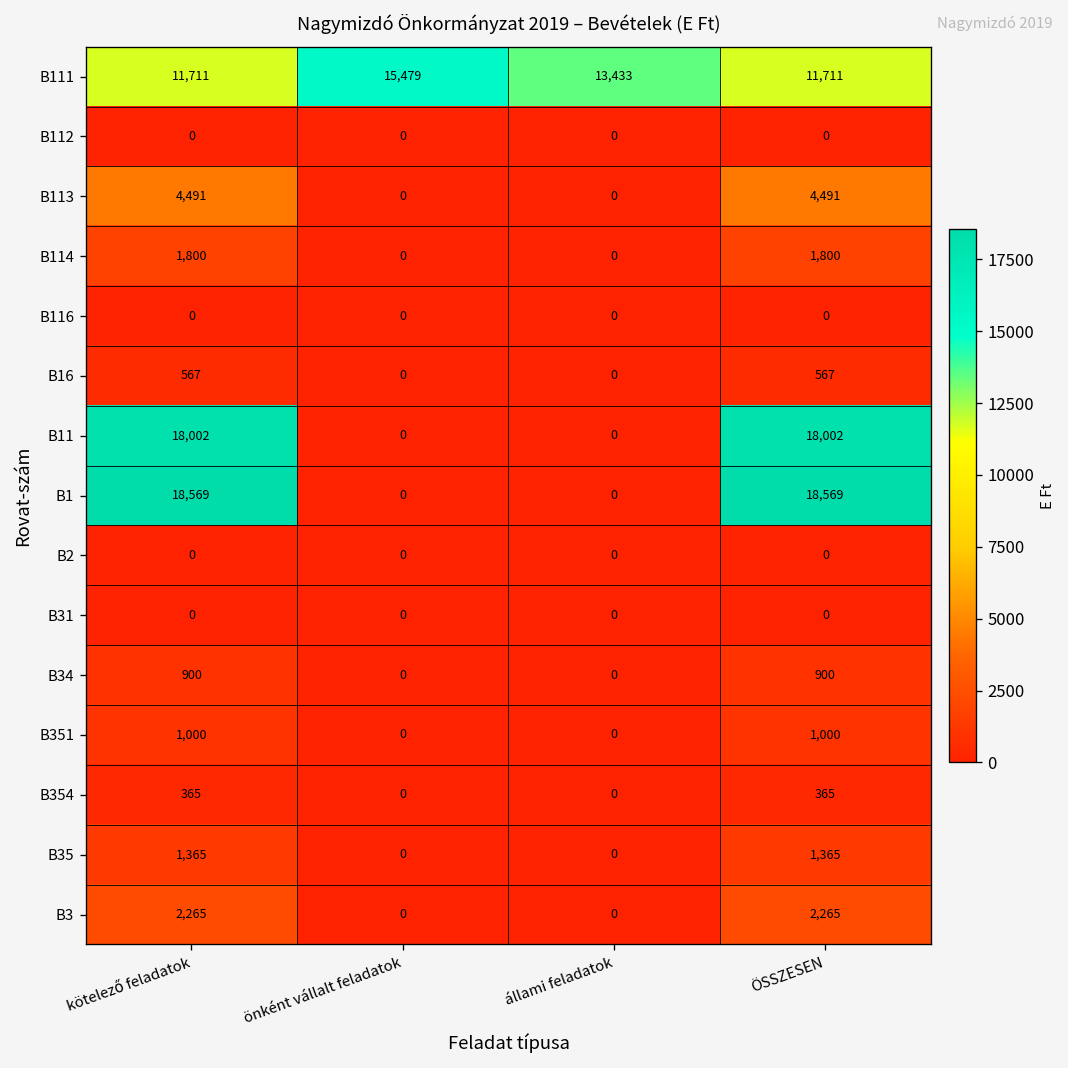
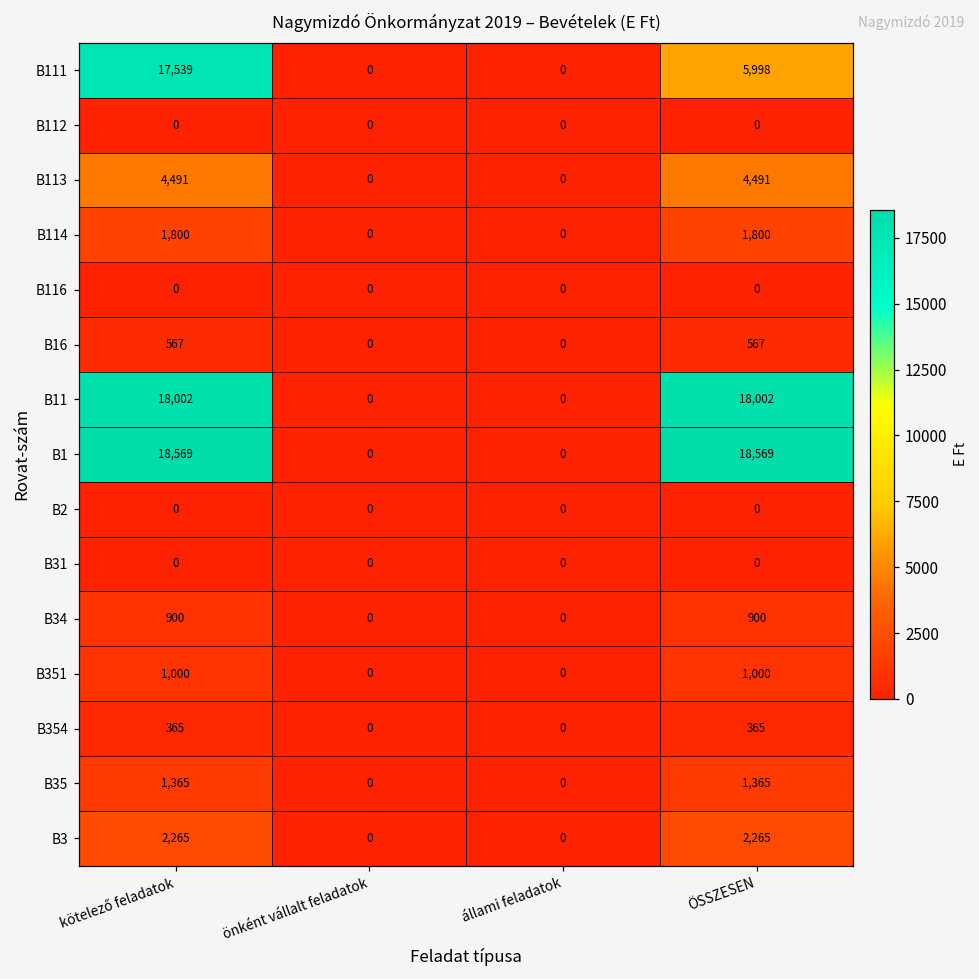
  {
    "B111": {
-     "kötelező feladatok": "11,711",
-     "önként vállalt feladatok": "15,479",
-     "állami feladatok": "13,433",
-     "ÖSSZESEN": "11,711"
+     "kötelező feladatok": "17,539",
+     "önként vállalt feladatok": "0",
+     "állami feladatok": "0",
+     "ÖSSZESEN": "5,998"
    },
    "B112": {
      "kötelező feladatok": "0",
      "önként vállalt feladatok": "0",
      "állami feladatok": "0",
      "ÖSSZESEN": "0"
    },
    "B113": {
      "kötelező feladatok": "4,491",
      "önként vállalt feladatok": "0",
      "állami feladatok": "0",
      "ÖSSZESEN": "4,491"
    },
    "B114": {
      "kötelező feladatok": "1,800",
      "önként vállalt feladatok": "0",
      "állami feladatok": "0",
      "ÖSSZESEN": "1,800"
    },
    "B116": {
      "kötelező feladatok": "0",
      "önként vállalt feladatok": "0",
      "állami feladatok": "0",
      "ÖSSZESEN": "0"
    },
    "B16": {
      "kötelező feladatok": "567",
      "önként vállalt feladatok": "0",
      "állami feladatok": "0",
      "ÖSSZESEN": "567"
    },
    "B11": {
      "kötelező feladatok": "18,002",
      "önként vállalt feladatok": "0",
      "állami feladatok": "0",
      "ÖSSZESEN": "18,002"
    },
    "B1": {
      "kötelező feladatok": "18,569",
      "önként vállalt feladatok": "0",
      "állami feladatok": "0",
      "ÖSSZESEN": "18,569"
    },
    "B2": {
      "kötelező feladatok": "0",
      "önként vállalt feladatok": "0",
      "állami feladatok": "0",
      "ÖSSZESEN": "0"
    },
    "B31": {
      "kötelező feladatok": "0",
      "önként vállalt feladatok": "0",
      "állami feladatok": "0",
      "ÖSSZESEN": "0"
    },
    "B34": {
      "kötelező feladatok": "900",
      "önként vállalt feladatok": "0",
      "állami feladatok": "0",
      "ÖSSZESEN": "900"
    },
    "B351": {
      "kötelező feladatok": "1,000",
      "önként vállalt feladatok": "0",
      "állami feladatok": "0",
      "ÖSSZESEN": "1,000"
    },
    "B354": {
      "kötelező feladatok": "365",
      "önként vállalt feladatok": "0",
      "állami feladatok": "0",
      "ÖSSZESEN": "365"
    },
    "B35": {
      "kötelező feladatok": "1,365",
      "önként vállalt feladatok": "0",
      "állami feladatok": "0",
      "ÖSSZESEN": "1,365"
    },
    "B3": {
      "kötelező feladatok": "2,265",
      "önként vállalt feladatok": "0",
      "állami feladatok": "0",
      "ÖSSZESEN": "2,265"
    }
  }
